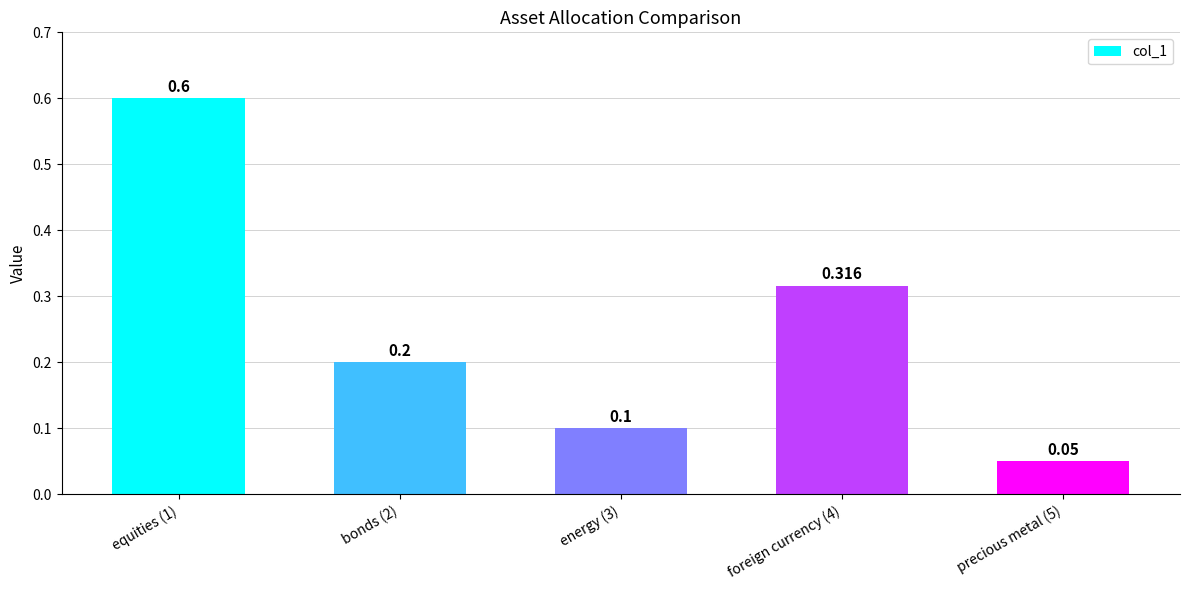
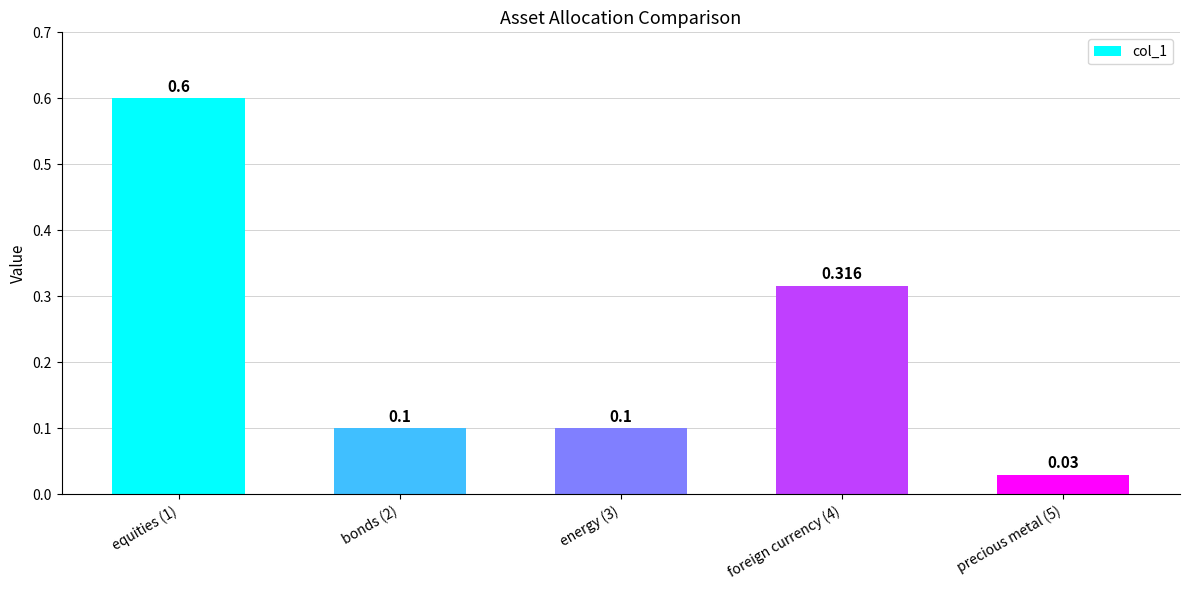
  {
    "equities (1)": 0.6,
-   "bonds (2)": 0.2,
+   "bonds (2)": 0.1,
    "energy (3)": 0.1,
    "foreign currency (4)": 0.316,
-   "precious metal (5)": 0.05
+   "precious metal (5)": 0.03
  }
